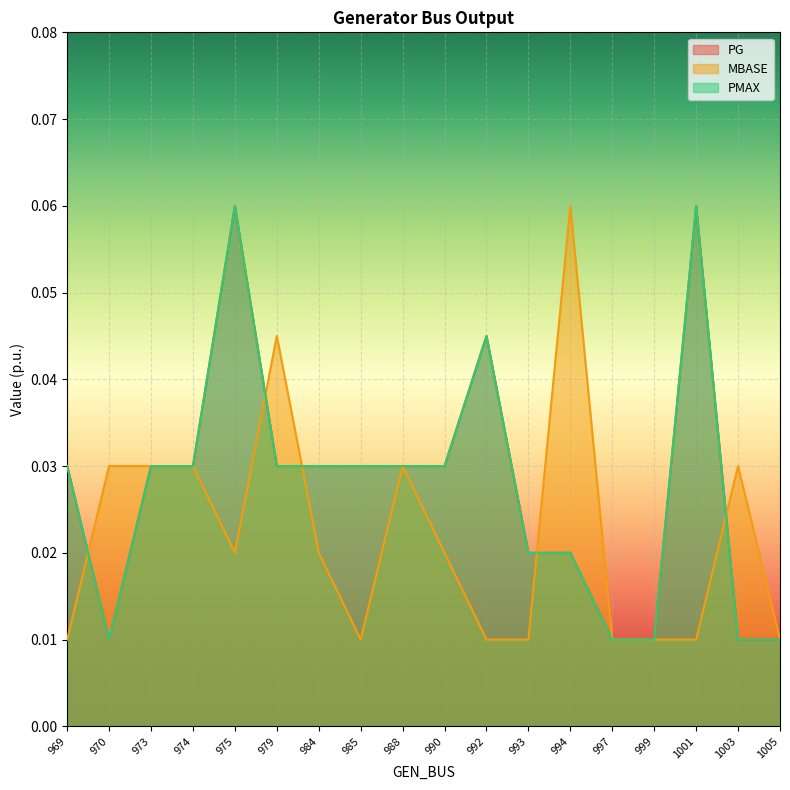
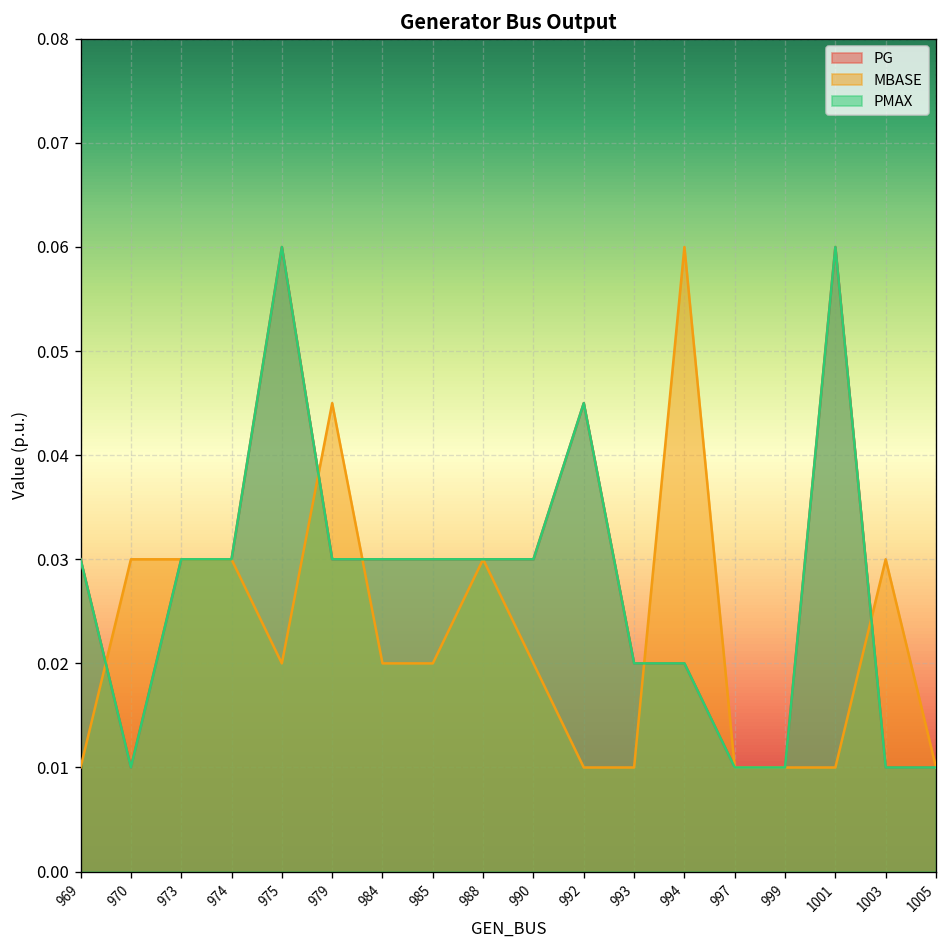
  {
    "PMAX": {
      "969": 0.03,
      "970": 0.01,
      "975": 0.06,
      "979": 0.03,
      "984": 0.03,
      "985": 0.03,
      "990": 0.03,
      "992": 0.045,
      "993": 0.02,
      "994": 0.02,
      "1001": 0.06,
      "1003": 0.01
    },
    "MBASE": {
      "969": 0.01,
      "970": 0.03,
      "975": 0.02,
      "979": 0.045,
      "984": 0.02,
-     "985": 0.01,
+     "985": 0.02,
      "990": 0.02,
      "992": 0.01,
      "993": 0.01,
      "994": 0.06,
      "1001": 0.01,
      "1003": 0.03
    }
  }
